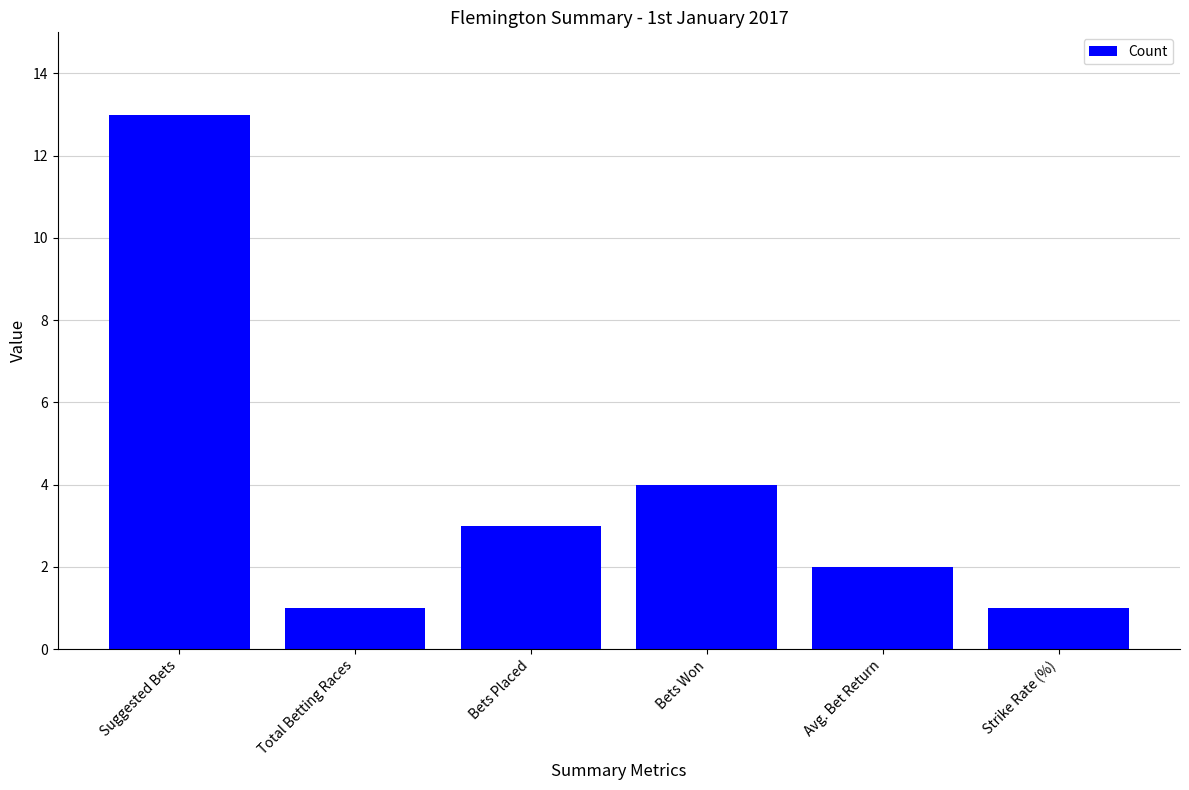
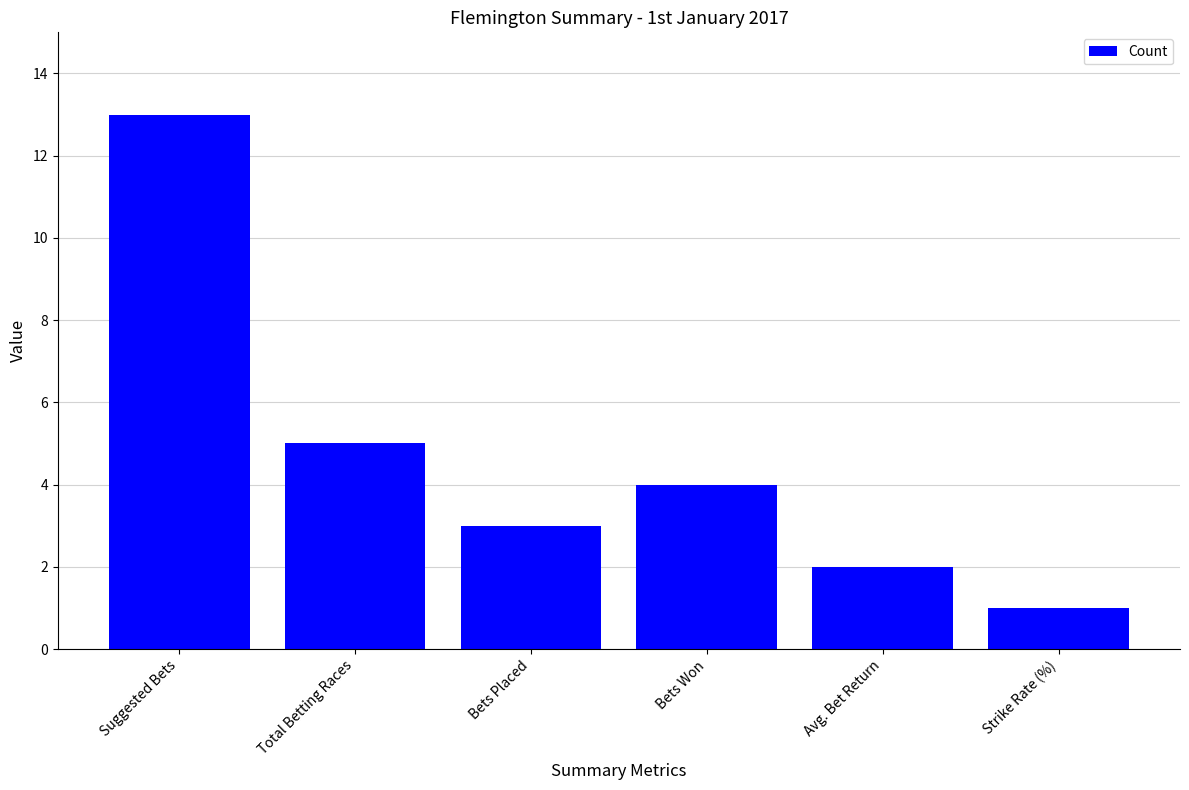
  {
    "Suggested Bets": 13,
-   "Total Betting Races": 1,
+   "Total Betting Races": 5,
    "Bets Placed": 3,
    "Bets Won": 4,
    "Avg. Bet Return": 2,
    "Strike Rate (%)": 1
  }
